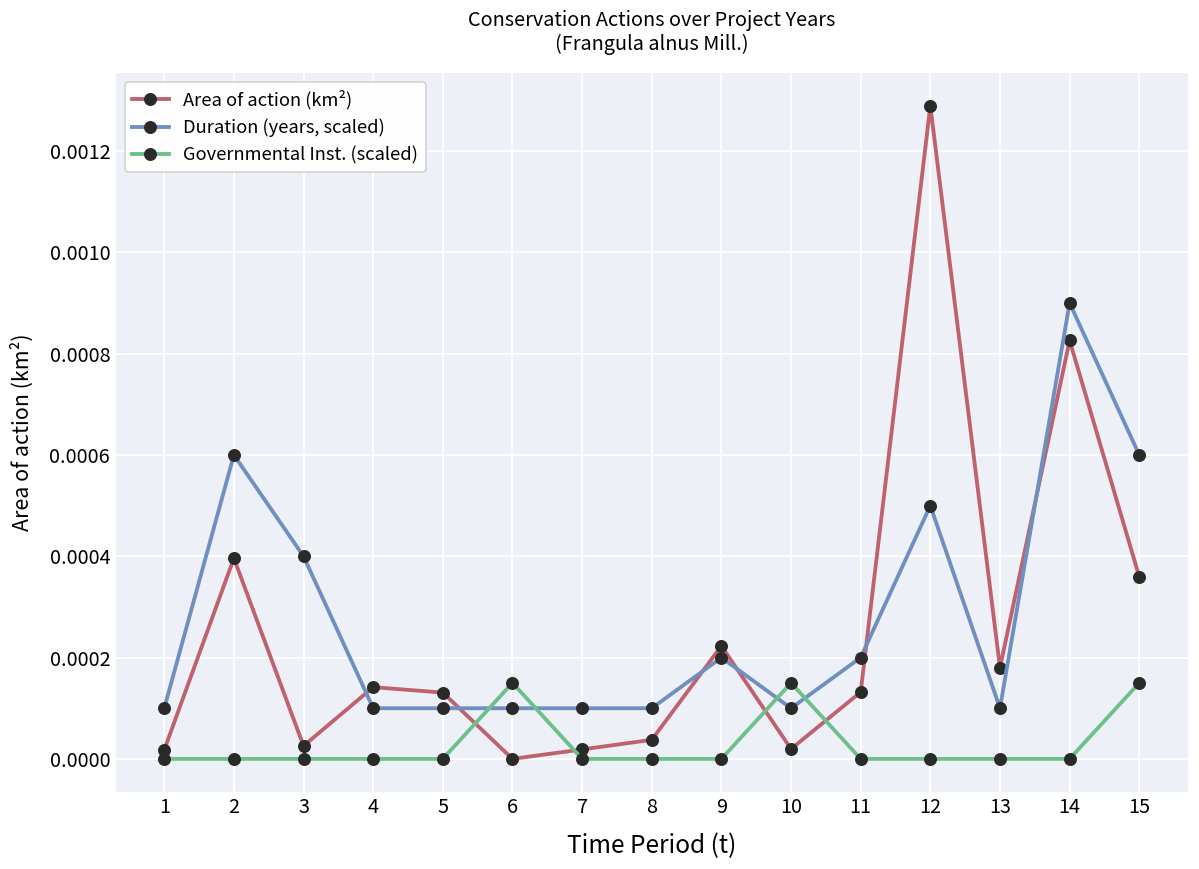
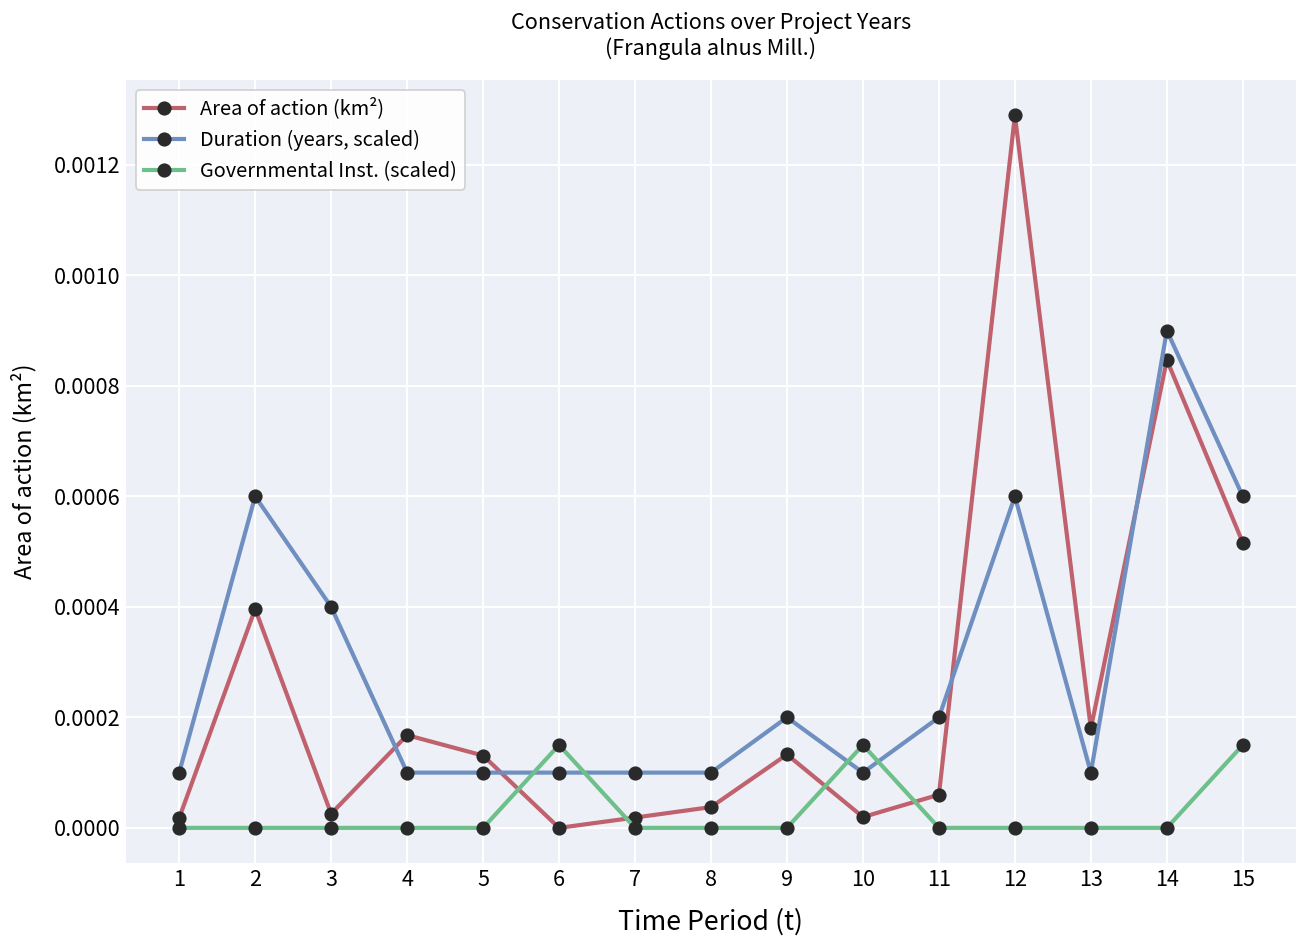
  {
    "Area of action (km²)": {
      "1": 0.00002,
      "2": 0.00040,
      "3": 0.00003,
-     "4": 0.00014,
+     "4": 0.00017,
      "5": 0.00013,
      "6": 0.00000,
      "7": 0.00002,
      "8": 0.00004,
-     "9": 0.00022,
+     "9": 0.00013,
      "10": 0.00002,
-     "11": 0.00013,
+     "11": 0.00006,
      "12": 0.00129,
      "13": 0.00018,
-     "14": 0.00083,
-     "15": 0.00036
+     "14": 0.00085,
+     "15": 0.00052
    },
    "Duration (years, scaled)": {
      "1": 0.00010,
      "2": 0.00060,
      "3": 0.00040,
      "4": 0.00010,
      "5": 0.00010,
      "6": 0.00010,
      "7": 0.00010,
      "8": 0.00010,
      "9": 0.00020,
      "10": 0.00010,
      "11": 0.00020,
-     "12": 0.00050,
+     "12": 0.00060,
      "13": 0.00010,
      "14": 0.00090,
      "15": 0.00060
    },
    "Governmental Inst. (scaled)": {
      "1": 0.00000,
      "2": 0.00000,
      "3": 0.00000,
      "4": 0.00000,
      "5": 0.00000,
      "6": 0.00015,
      "7": 0.00000,
      "8": 0.00000,
      "9": 0.00000,
      "10": 0.00015,
      "11": 0.00000,
      "12": 0.00000,
      "13": 0.00000,
      "14": 0.00000,
      "15": 0.00015
    }
  }
